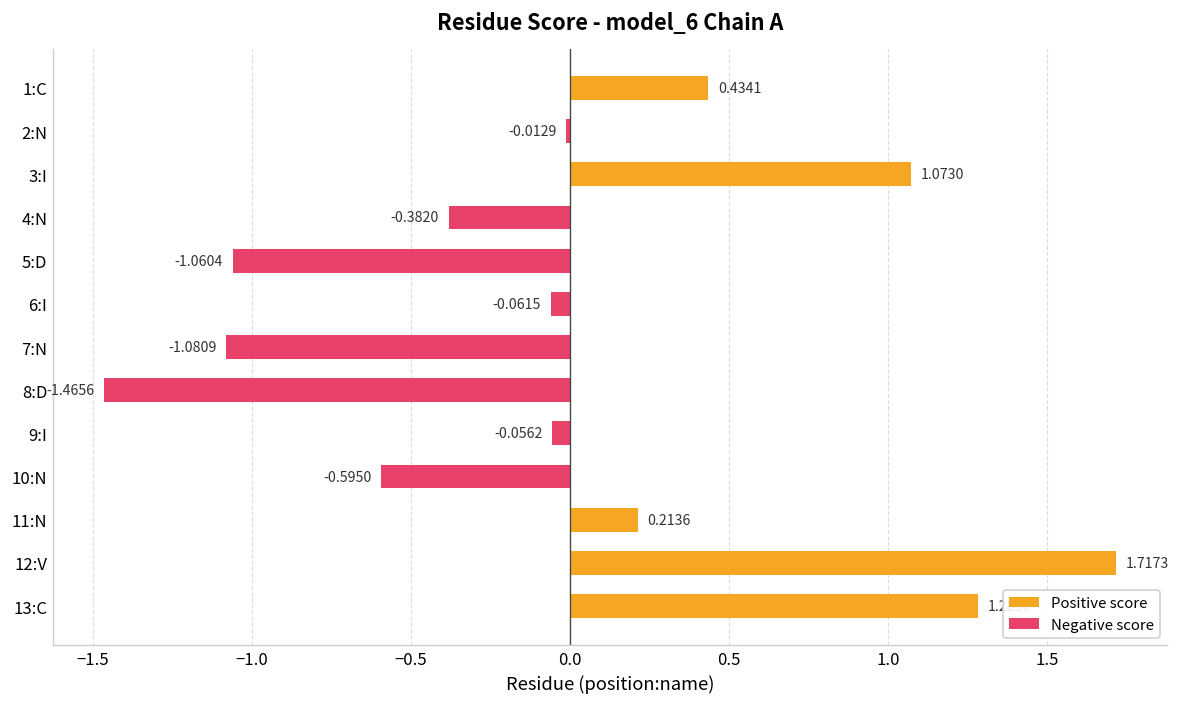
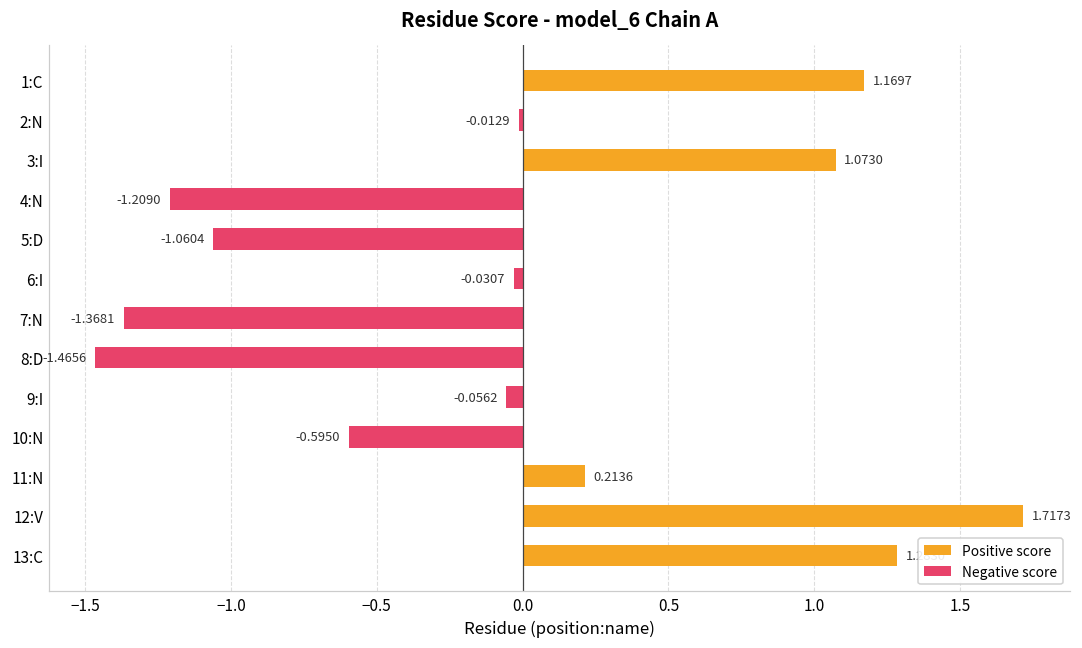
  {
-   "1:C": 0.4341,
+   "1:C": 1.1697,
    "2:N": -0.0129,
    "3:I": 1.0730,
-   "4:N": -0.3820,
+   "4:N": -1.2090,
    "5:D": -1.0604,
-   "6:I": -0.0615,
-   "7:N": -1.0809,
+   "6:I": -0.0307,
+   "7:N": -1.3681,
    "8:D": -1.4656,
    "9:I": -0.0562,
    "10:N": -0.5950,
    "11:N": 0.2136,
    "12:V": 1.7173
  }
